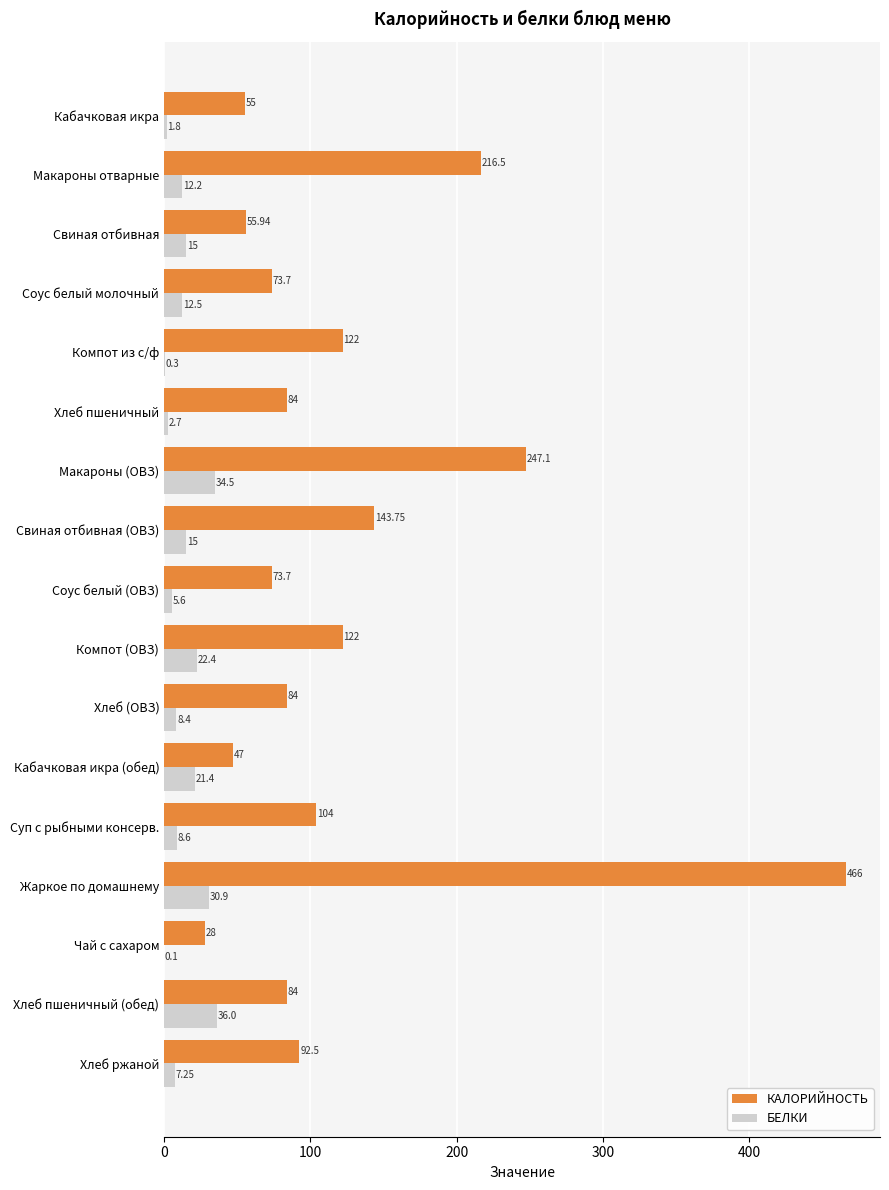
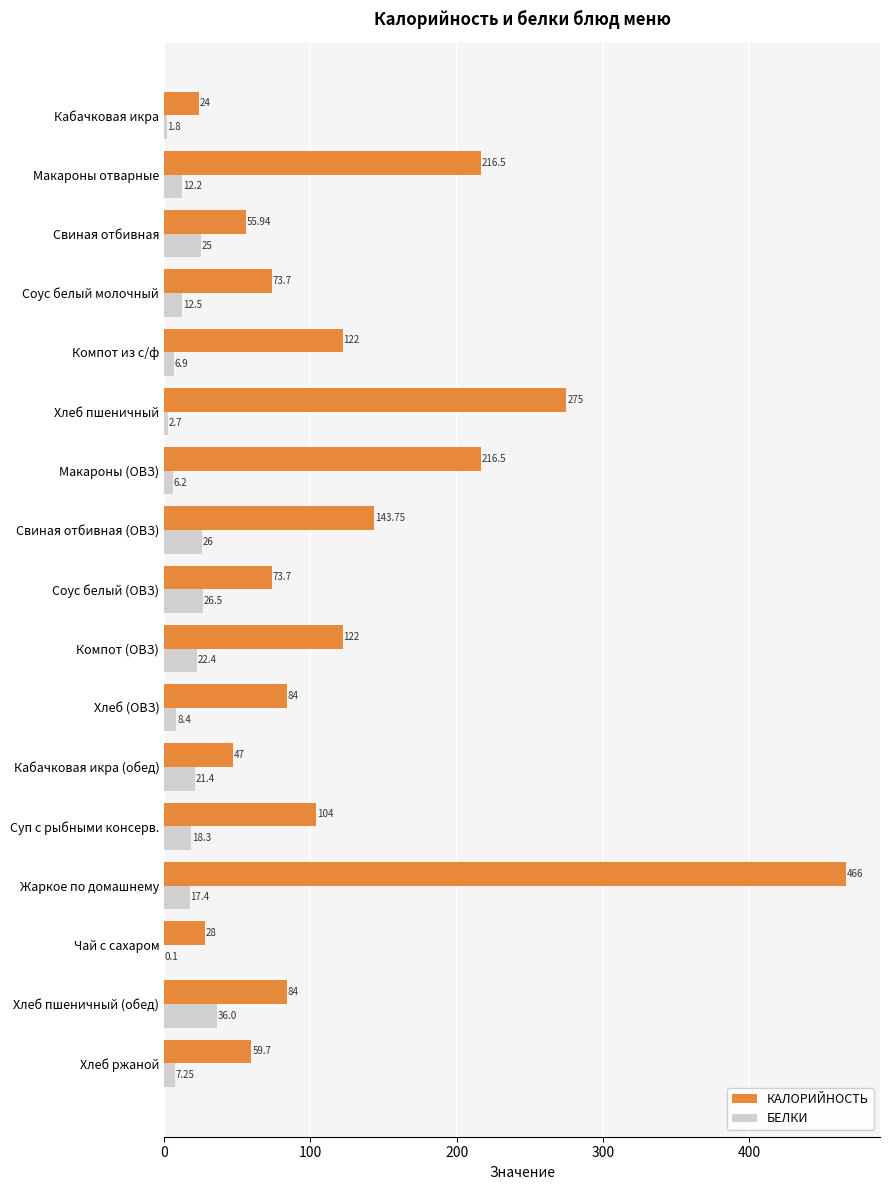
  {
    "КАЛОРИЙНОСТЬ": {
-     "Кабачковая икра": 55,
+     "Кабачковая икра": 24,
      "Макароны отварные": 216.5,
      "Свиная отбивная": 55.94,
      "Соус белый молочный": 73.7,
      "Компот из с/ф": 122,
-     "Хлеб пшеничный": 84,
-     "Макароны (ОВЗ)": 247.1,
+     "Хлеб пшеничный": 275,
+     "Макароны (ОВЗ)": 216.5,
      "Свиная отбивная (ОВЗ)": 143.75,
      "Соус белый (ОВЗ)": 73.7,
      "Компот (ОВЗ)": 122,
      "Хлеб (ОВЗ)": 84,
      "Кабачковая икра (обед)": 47,
      "Суп с рыбными консерв.": 104,
      "Жаркое по домашнему": 466,
      "Чай с сахаром": 28,
      "Хлеб пшеничный (обед)": 84,
-     "Хлеб ржаной": 92.5
+     "Хлеб ржаной": 59.7
    },
    "БЕЛКИ": {
      "Кабачковая икра": 1.8,
      "Макароны отварные": 12.2,
-     "Свиная отбивная": 15,
+     "Свиная отбивная": 25,
      "Соус белый молочный": 12.5,
-     "Компот из с/ф": 0.3,
+     "Компот из с/ф": 6.9,
      "Хлеб пшеничный": 2.7,
-     "Макароны (ОВЗ)": 34.5,
-     "Свиная отбивная (ОВЗ)": 15,
-     "Соус белый (ОВЗ)": 5.6,
+     "Макароны (ОВЗ)": 6.2,
+     "Свиная отбивная (ОВЗ)": 26,
+     "Соус белый (ОВЗ)": 26.5,
      "Компот (ОВЗ)": 22.4,
      "Хлеб (ОВЗ)": 8.4,
      "Кабачковая икра (обед)": 21.4,
-     "Суп с рыбными консерв.": 8.6,
-     "Жаркое по домашнему": 30.9,
+     "Суп с рыбными консерв.": 18.3,
+     "Жаркое по домашнему": 17.4,
      "Чай с сахаром": 0.1,
      "Хлеб пшеничный (обед)": 36.0,
      "Хлеб ржаной": 7.25
    }
  }
